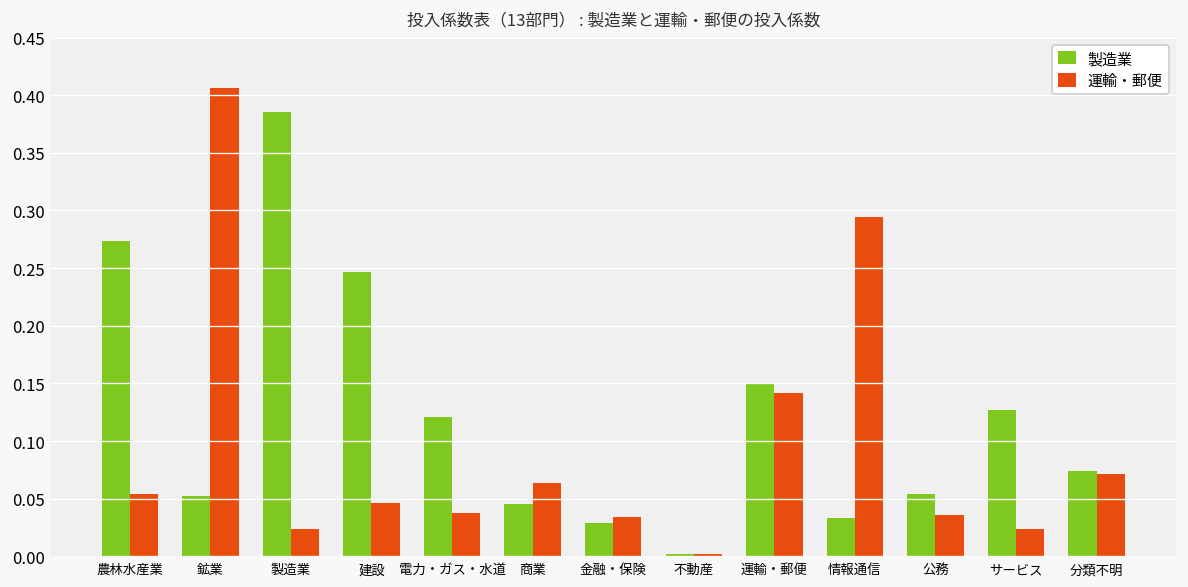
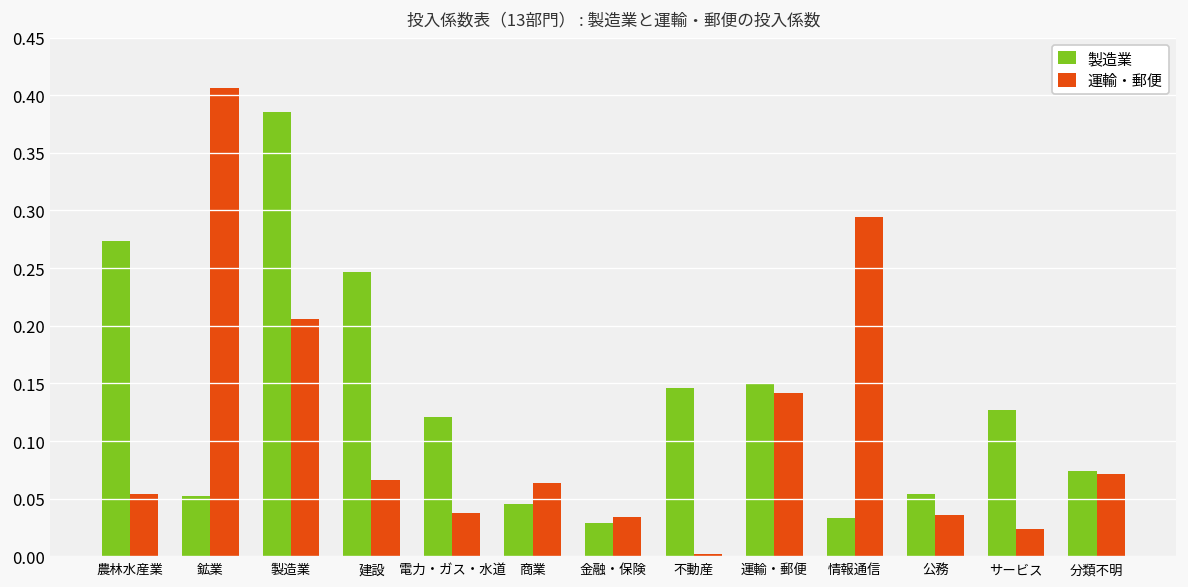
  {
    "製造業": {
      "農林水産業": 0.27,
      "鉱業": 0.05,
      "製造業": 0.39,
      "建設": 0.25,
      "電力・ガス・水道": 0.12,
      "商業": 0.05,
      "金融・保険": 0.03,
-     "不動産": 0.00,
+     "不動産": 0.15,
      "運輸・郵便": 0.15,
      "情報通信": 0.03,
      "公務": 0.05,
      "サービス": 0.13,
      "分類不明": 0.07
    },
    "運輸・郵便": {
      "農林水産業": 0.05,
      "鉱業": 0.41,
-     "製造業": 0.02,
-     "建設": 0.05,
+     "製造業": 0.21,
+     "建設": 0.07,
      "電力・ガス・水道": 0.04,
      "商業": 0.06,
      "金融・保険": 0.03,
      "運輸・郵便": 0.14,
      "情報通信": 0.29,
      "公務": 0.04,
      "サービス": 0.02,
      "分類不明": 0.07
    }
  }
